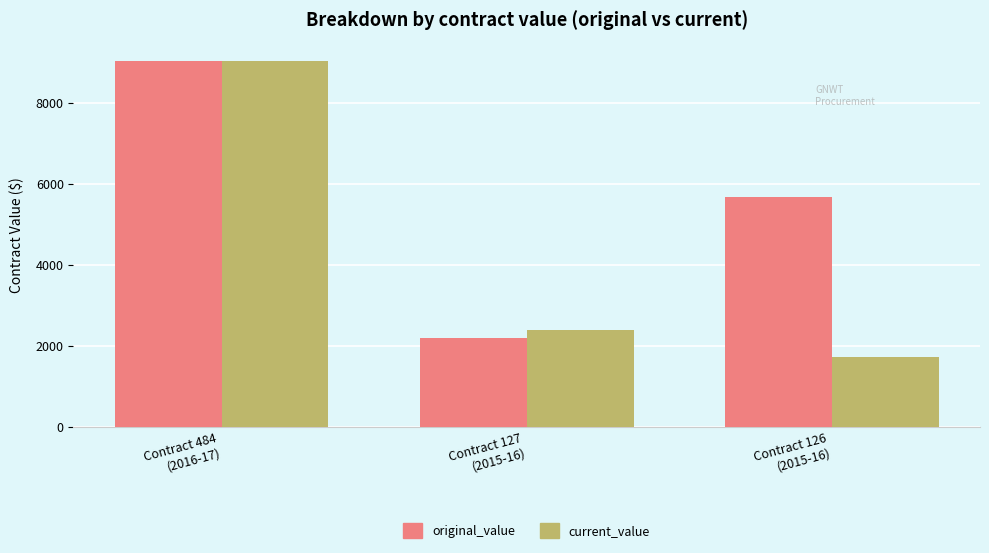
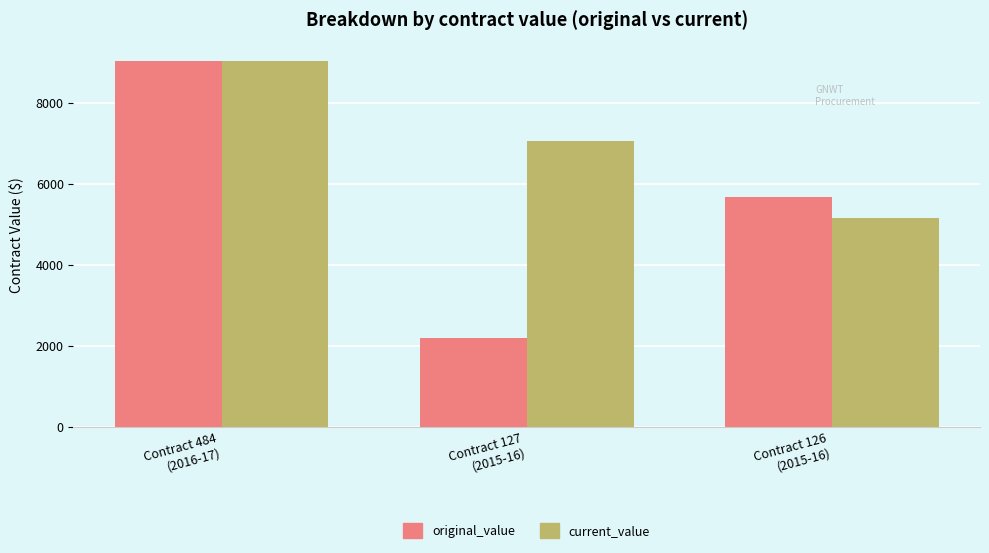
  {
    "original_value": {
      "Contract 484 (2016-17)": 9000,
      "Contract 127 (2015-16)": 2200,
      "Contract 126 (2015-16)": 5700
    },
    "current_value": {
      "Contract 484 (2016-17)": 9000,
-     "Contract 127 (2015-16)": 2400,
-     "Contract 126 (2015-16)": 1700
+     "Contract 127 (2015-16)": 7100,
+     "Contract 126 (2015-16)": 5200
    }
  }
